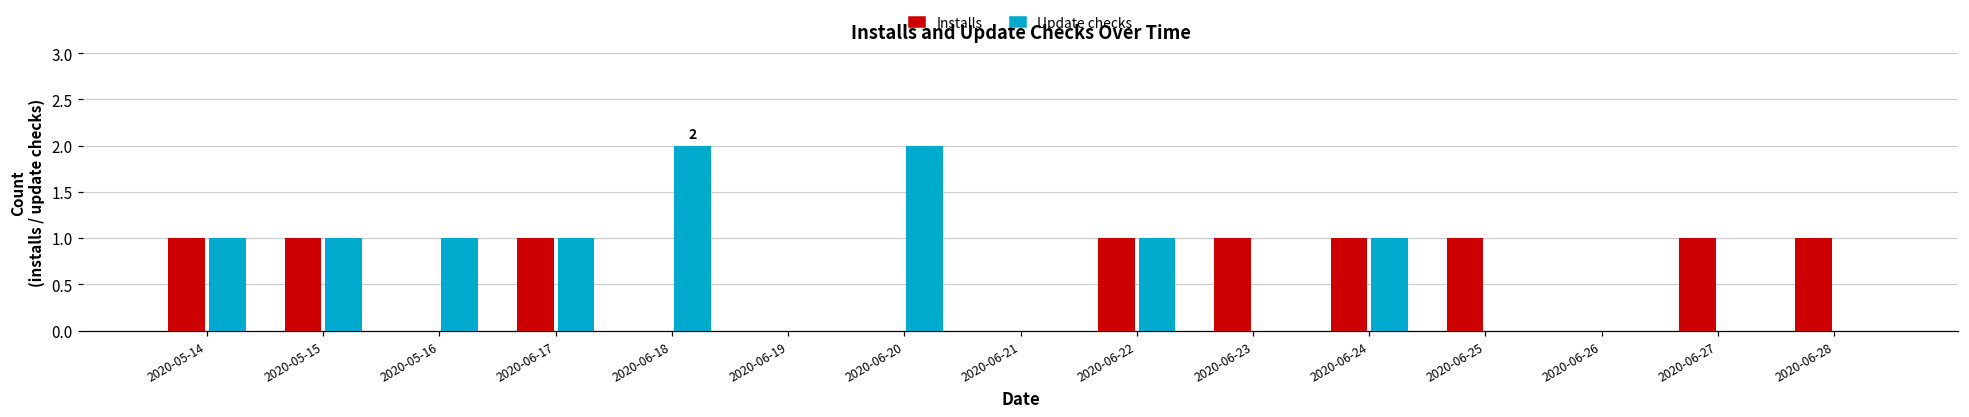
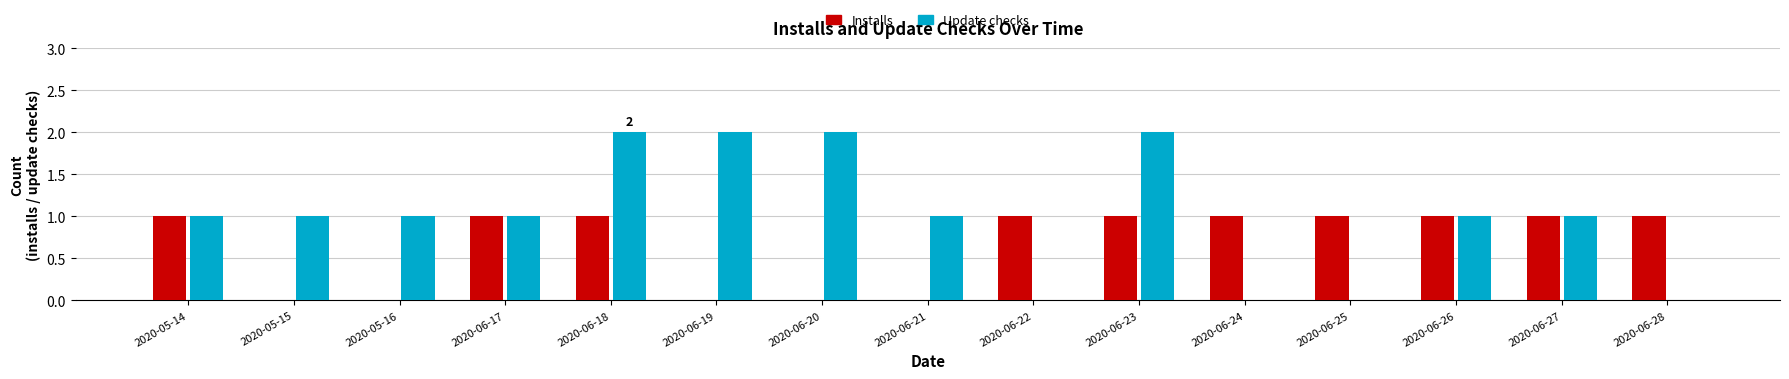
  {
    "Installs": {
      "2020-05-14": 1,
-     "2020-05-15": 1,
+     "2020-05-15": 0,
      "2020-05-16": 0,
      "2020-06-17": 1,
-     "2020-06-18": 0,
+     "2020-06-18": 1,
      "2020-06-19": 0,
      "2020-06-20": 0,
      "2020-06-21": 0,
      "2020-06-22": 1,
      "2020-06-23": 1,
      "2020-06-24": 1,
      "2020-06-25": 1,
-     "2020-06-26": 0,
+     "2020-06-26": 1,
      "2020-06-27": 1,
      "2020-06-28": 1
    },
    "Update checks": {
      "2020-05-14": 1,
      "2020-05-15": 1,
      "2020-05-16": 1,
      "2020-06-17": 1,
-     "2020-06-19": 0,
+     "2020-06-19": 2,
      "2020-06-20": 2,
-     "2020-06-21": 0,
-     "2020-06-22": 1,
-     "2020-06-23": 0,
-     "2020-06-24": 1,
+     "2020-06-21": 1,
+     "2020-06-22": 0,
+     "2020-06-23": 2,
+     "2020-06-24": 0,
      "2020-06-25": 0,
-     "2020-06-26": 0,
-     "2020-06-27": 0,
+     "2020-06-26": 1,
+     "2020-06-27": 1,
      "2020-06-28": 0
    }
  }
